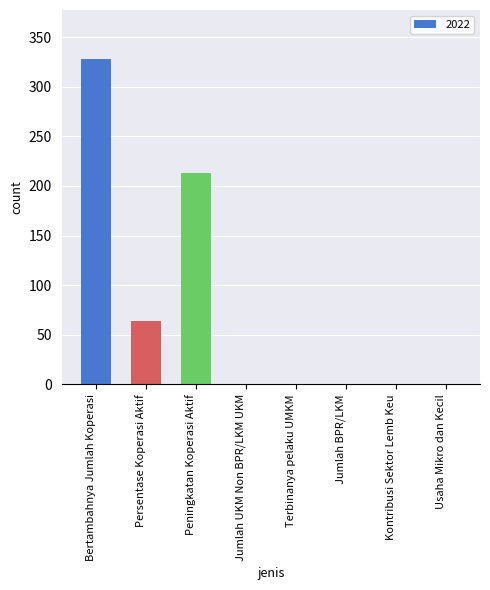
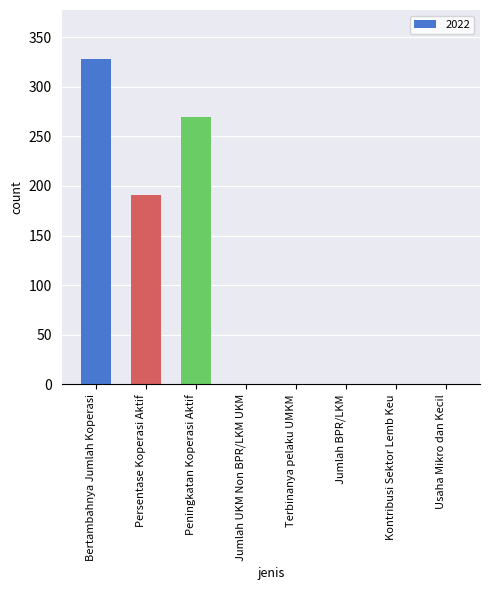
  {
    "Bertambahnya Jumlah Koperasi": 330,
-   "Persentase Koperasi Aktif": 60,
-   "Peningkatan Koperasi Aktif": 210,
+   "Persentase Koperasi Aktif": 190,
+   "Peningkatan Koperasi Aktif": 270,
    "Jumlah UKM Non BPR/LKM UKM": 0,
    "Terbinanya pelaku UMKM": 0,
    "Jumlah BPR/LKM": 0,
    "Kontribusi Sektor Lemb Keu": 0,
    "Usaha Mikro dan Kecil": 0
  }
